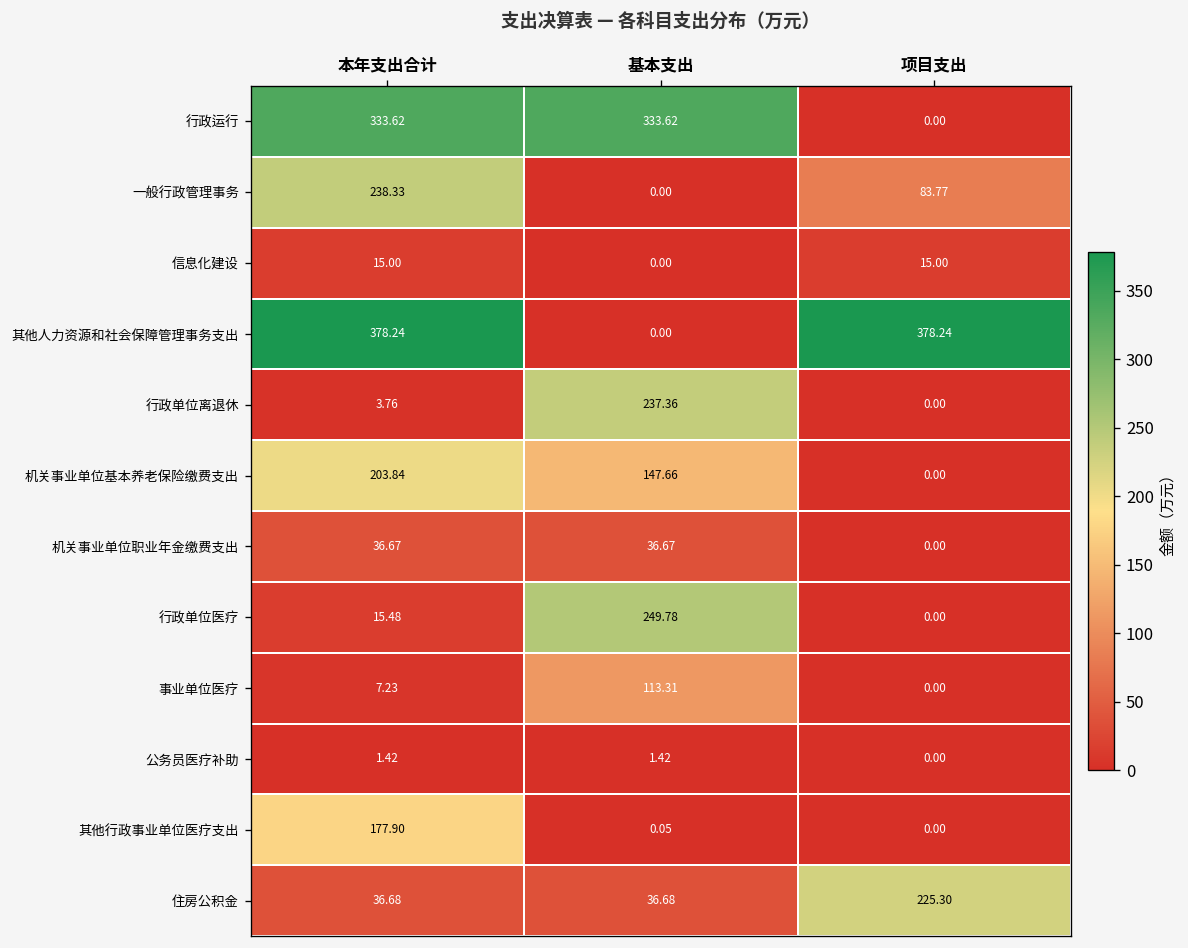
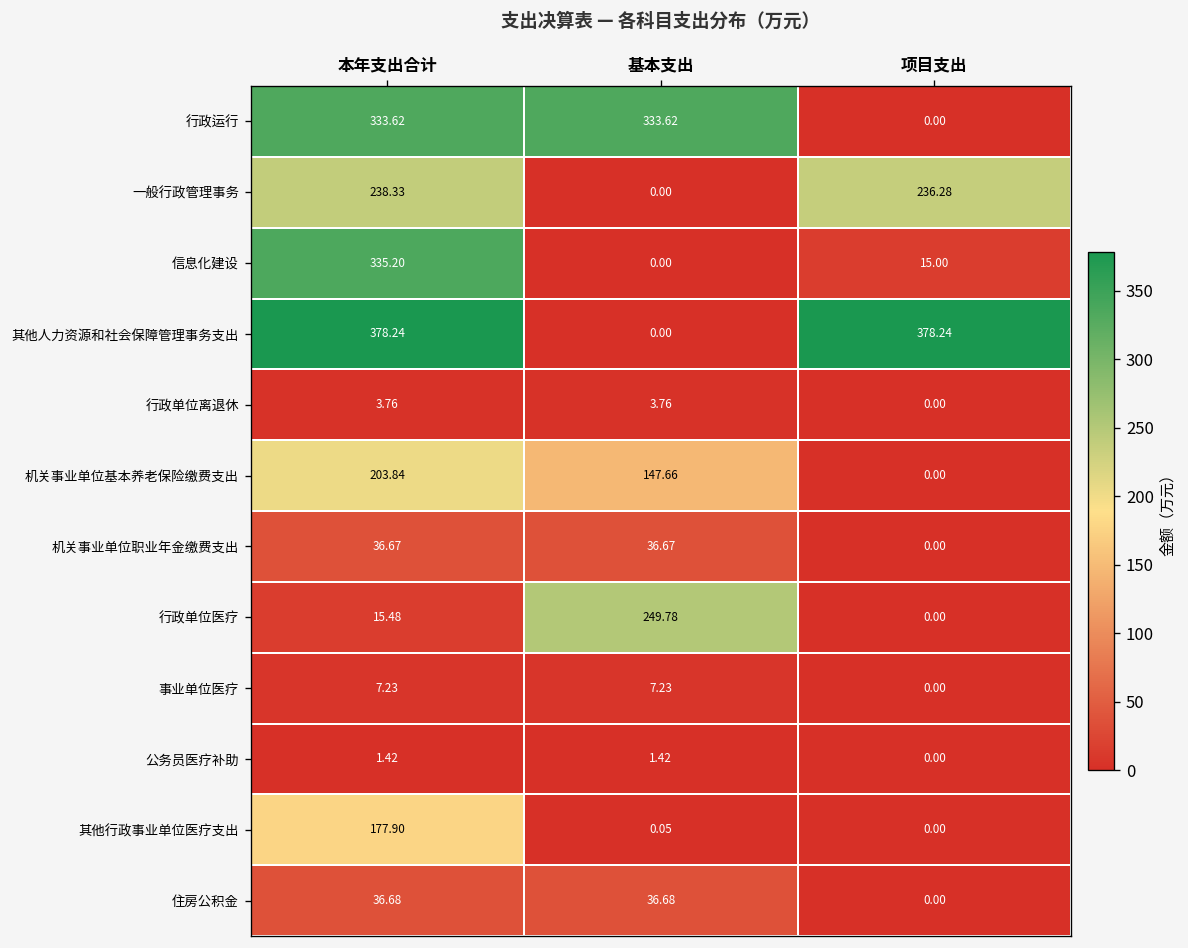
  {
    "行政运行": {
      "本年支出合计": 333.62,
      "基本支出": 333.62,
      "项目支出": 0.00
    },
    "一般行政管理事务": {
      "本年支出合计": 238.33,
      "基本支出": 0.00,
-     "项目支出": 83.77
+     "项目支出": 236.28
    },
    "信息化建设": {
-     "本年支出合计": 15.00,
+     "本年支出合计": 335.20,
      "基本支出": 0.00,
      "项目支出": 15.00
    },
    "其他人力资源和社会保障管理事务支出": {
      "本年支出合计": 378.24,
      "基本支出": 0.00,
      "项目支出": 378.24
    },
    "行政单位离退休": {
      "本年支出合计": 3.76,
-     "基本支出": 237.36,
+     "基本支出": 3.76,
      "项目支出": 0.00
    },
    "机关事业单位基本养老保险缴费支出": {
      "本年支出合计": 203.84,
      "基本支出": 147.66,
      "项目支出": 0.00
    },
    "机关事业单位职业年金缴费支出": {
      "本年支出合计": 36.67,
      "基本支出": 36.67,
      "项目支出": 0.00
    },
    "行政单位医疗": {
      "本年支出合计": 15.48,
      "基本支出": 249.78,
      "项目支出": 0.00
    },
    "事业单位医疗": {
      "本年支出合计": 7.23,
-     "基本支出": 113.31,
+     "基本支出": 7.23,
      "项目支出": 0.00
    },
    "公务员医疗补助": {
      "本年支出合计": 1.42,
      "基本支出": 1.42,
      "项目支出": 0.00
    },
    "其他行政事业单位医疗支出": {
      "本年支出合计": 177.90,
      "基本支出": 0.05,
      "项目支出": 0.00
    },
    "住房公积金": {
      "本年支出合计": 36.68,
      "基本支出": 36.68,
-     "项目支出": 225.30
+     "项目支出": 0.00
    }
  }
